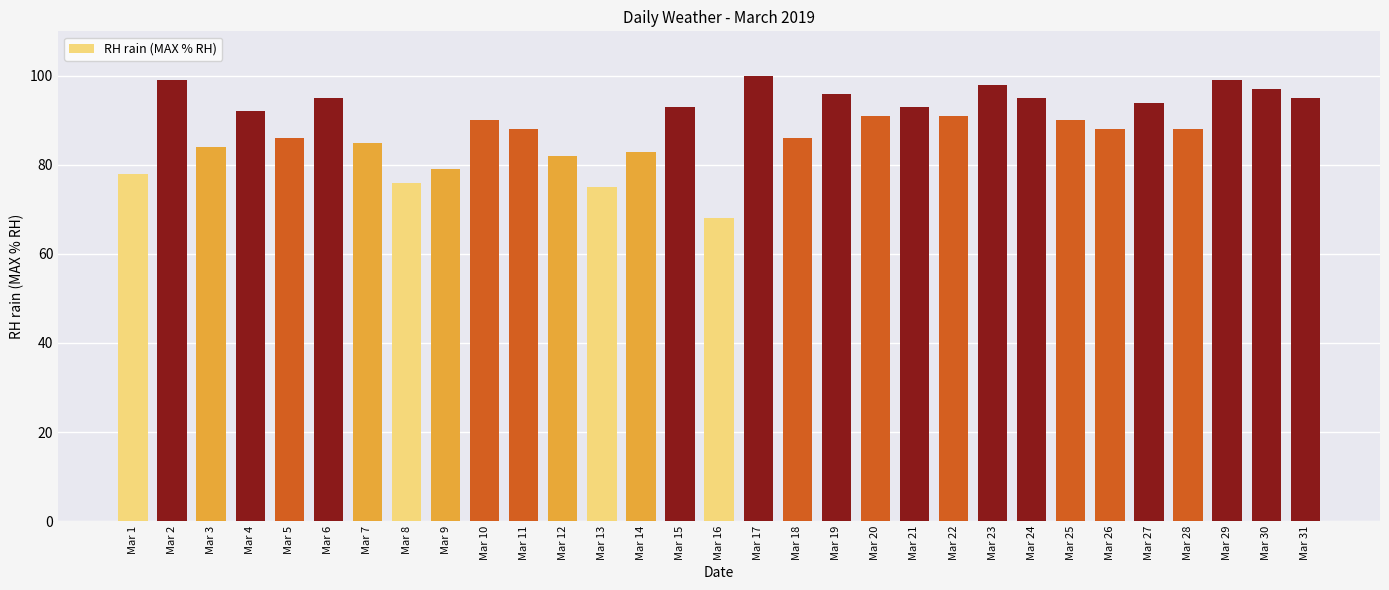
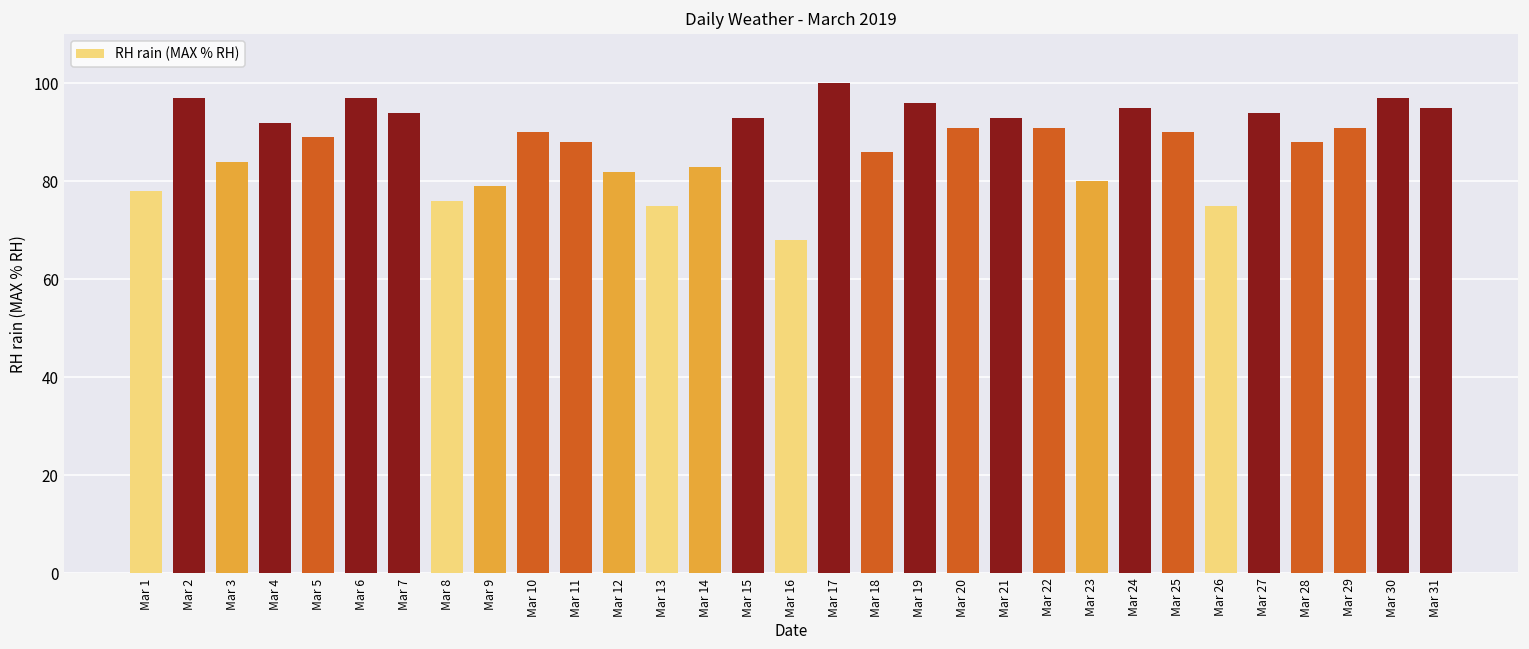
  {
    "Mar 1": 78,
-   "Mar 2": 99,
+   "Mar 2": 97,
    "Mar 3": 84,
    "Mar 4": 92,
-   "Mar 5": 86,
-   "Mar 6": 95,
-   "Mar 7": 85,
+   "Mar 5": 89,
+   "Mar 6": 97,
+   "Mar 7": 94,
    "Mar 8": 76,
    "Mar 9": 79,
    "Mar 10": 90,
    "Mar 11": 88,
    "Mar 12": 82,
    "Mar 13": 75,
    "Mar 14": 83,
    "Mar 15": 93,
    "Mar 16": 68,
    "Mar 17": 100,
    "Mar 18": 86,
    "Mar 19": 96,
    "Mar 20": 91,
    "Mar 21": 93,
    "Mar 22": 91,
-   "Mar 23": 98,
+   "Mar 23": 80,
    "Mar 24": 95,
    "Mar 25": 90,
-   "Mar 26": 88,
+   "Mar 26": 75,
    "Mar 27": 94,
    "Mar 28": 88,
-   "Mar 29": 99,
+   "Mar 29": 91,
    "Mar 30": 97,
    "Mar 31": 95
  }
